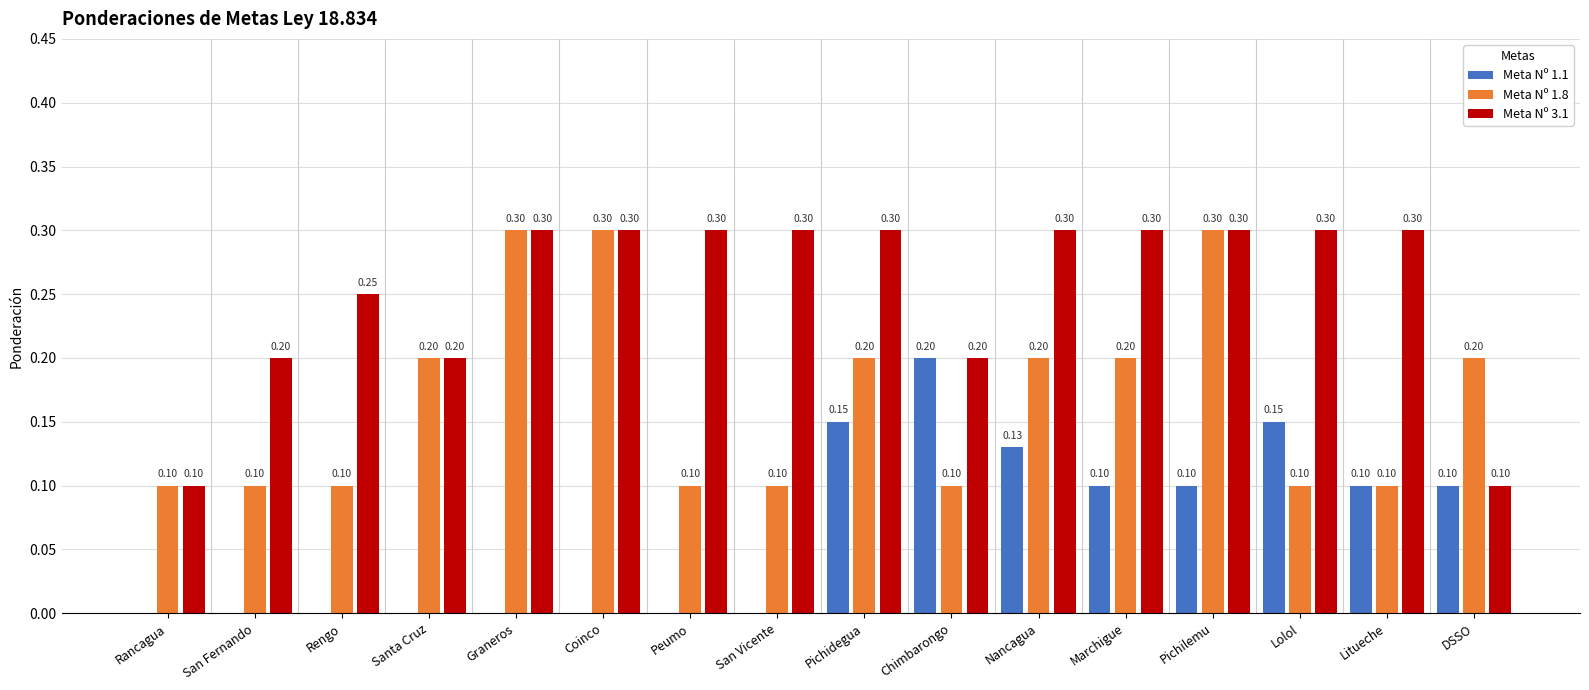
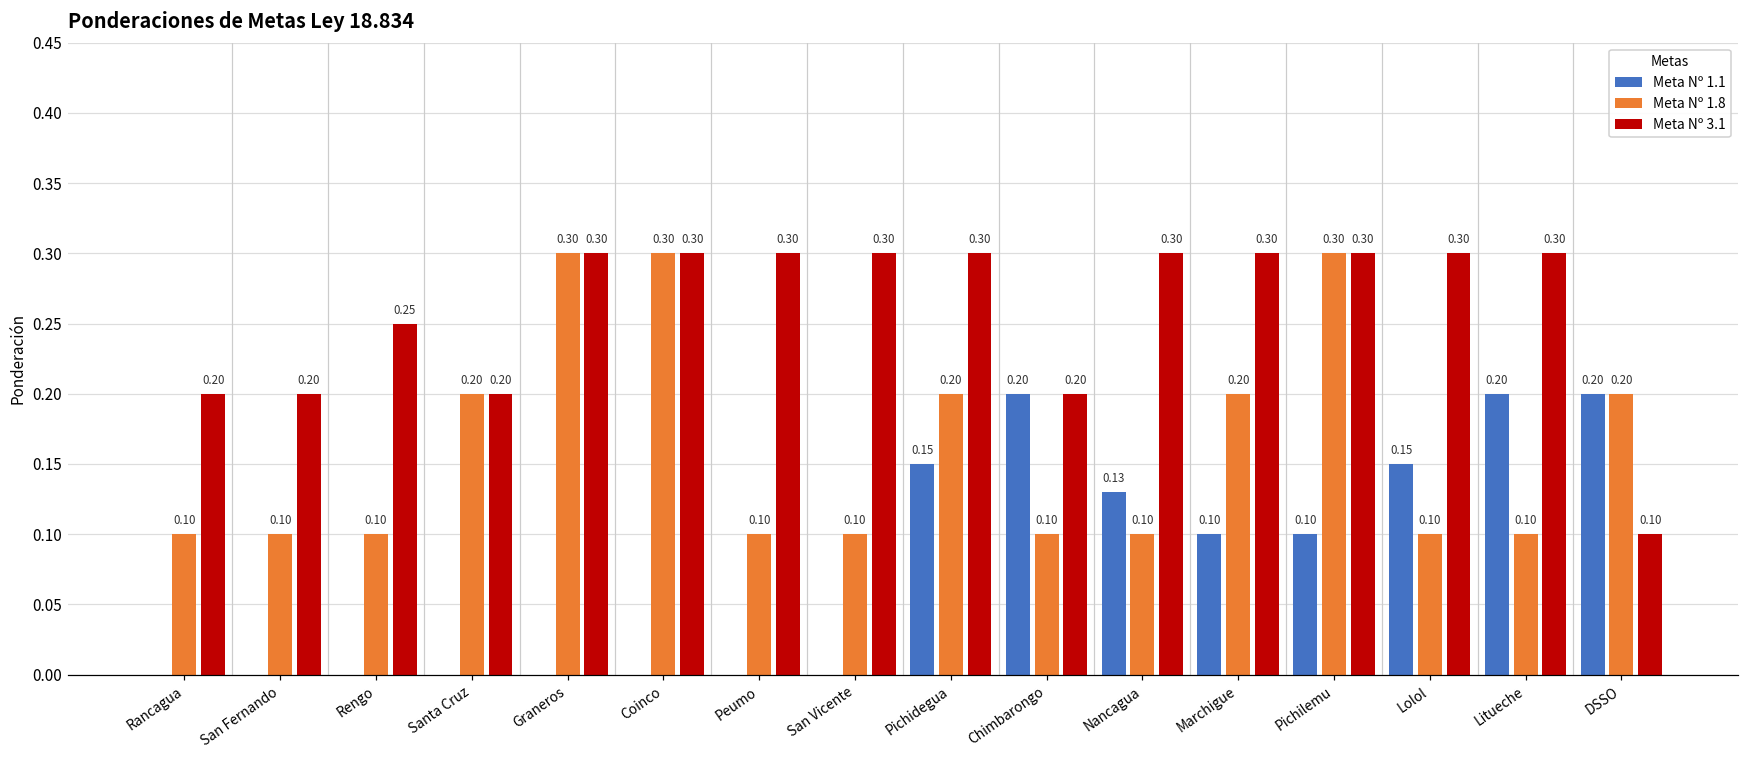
  {
    "Meta Nº 1.1": {
      "Pichidegua": 0.15,
      "Chimbarongo": 0.20,
      "Nancagua": 0.13,
      "Marchigue": 0.10,
      "Pichilemu": 0.10,
      "Lolol": 0.15,
-     "Litueche": 0.10,
-     "DSSO": 0.10
+     "Litueche": 0.20,
+     "DSSO": 0.20
    },
    "Meta Nº 1.8": {
      "Rancagua": 0.10,
      "San Fernando": 0.10,
      "Rengo": 0.10,
      "Santa Cruz": 0.20,
      "Graneros": 0.30,
      "Coinco": 0.30,
      "Peumo": 0.10,
      "San Vicente": 0.10,
      "Pichidegua": 0.20,
      "Chimbarongo": 0.10,
-     "Nancagua": 0.20,
+     "Nancagua": 0.10,
      "Marchigue": 0.20,
      "Pichilemu": 0.30,
      "Lolol": 0.10,
      "Litueche": 0.10,
      "DSSO": 0.20
    },
    "Meta Nº 3.1": {
-     "Rancagua": 0.10,
+     "Rancagua": 0.20,
      "San Fernando": 0.20,
      "Rengo": 0.25,
      "Santa Cruz": 0.20,
      "Graneros": 0.30,
      "Coinco": 0.30,
      "Peumo": 0.30,
      "San Vicente": 0.30,
      "Pichidegua": 0.30,
      "Chimbarongo": 0.20,
      "Nancagua": 0.30,
      "Marchigue": 0.30,
      "Pichilemu": 0.30,
      "Lolol": 0.30,
      "Litueche": 0.30,
      "DSSO": 0.10
    }
  }
